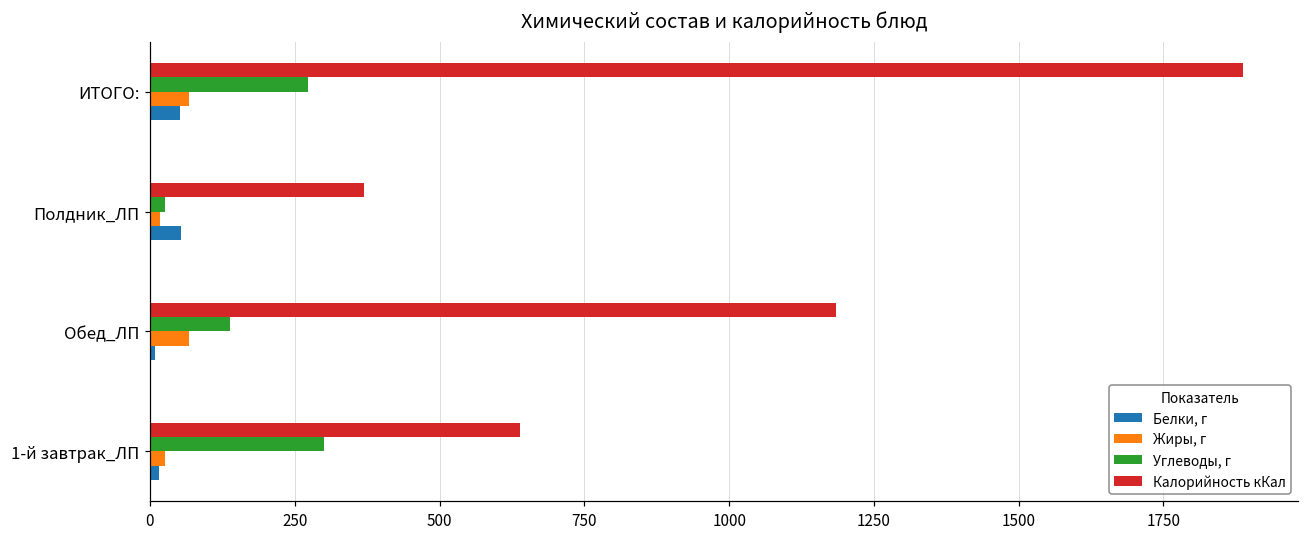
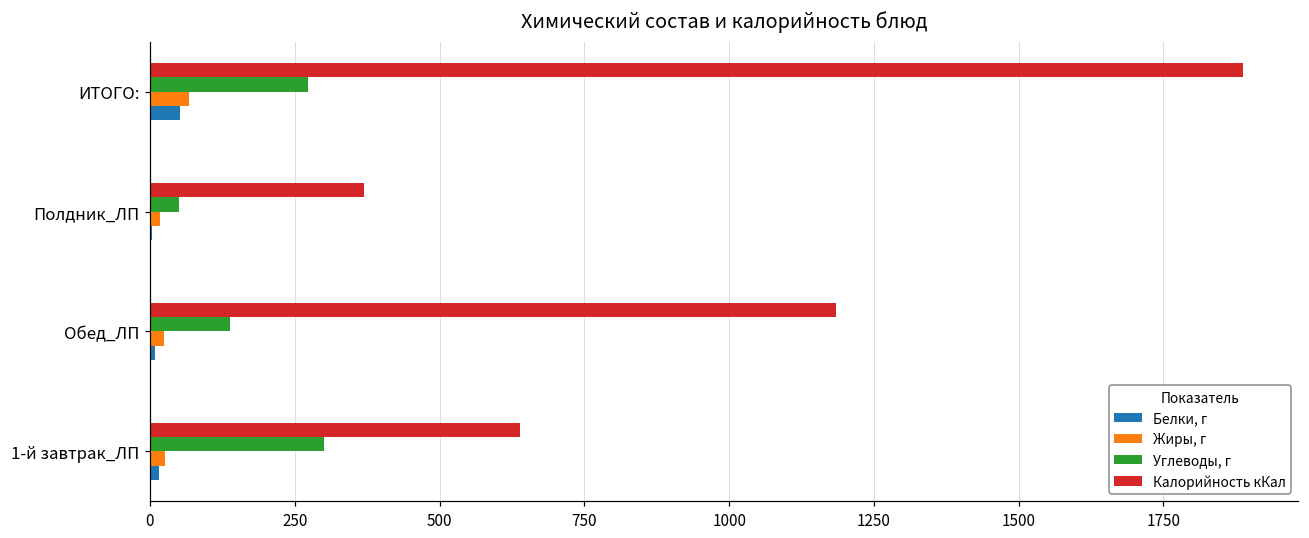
  {
    "Белки, г": {
      "ИТОГО:": 50,
-     "Полдник_ЛП": 50,
+     "Полдник_ЛП": 0,
      "Обед_ЛП": 10,
      "1-й завтрак_ЛП": 20
    },
    "Жиры, г": {
      "ИТОГО:": 70,
      "Полдник_ЛП": 20,
-     "Обед_ЛП": 70,
+     "Обед_ЛП": 20,
      "1-й завтрак_ЛП": 30
    },
    "Углеводы, г": {
      "ИТОГО:": 270,
-     "Полдник_ЛП": 30,
+     "Полдник_ЛП": 50,
      "Обед_ЛП": 140,
      "1-й завтрак_ЛП": 300
    },
    "Калорийность кКал": {
      "ИТОГО:": 1890,
      "Полдник_ЛП": 370,
      "Обед_ЛП": 1180,
      "1-й завтрак_ЛП": 640
    }
  }
